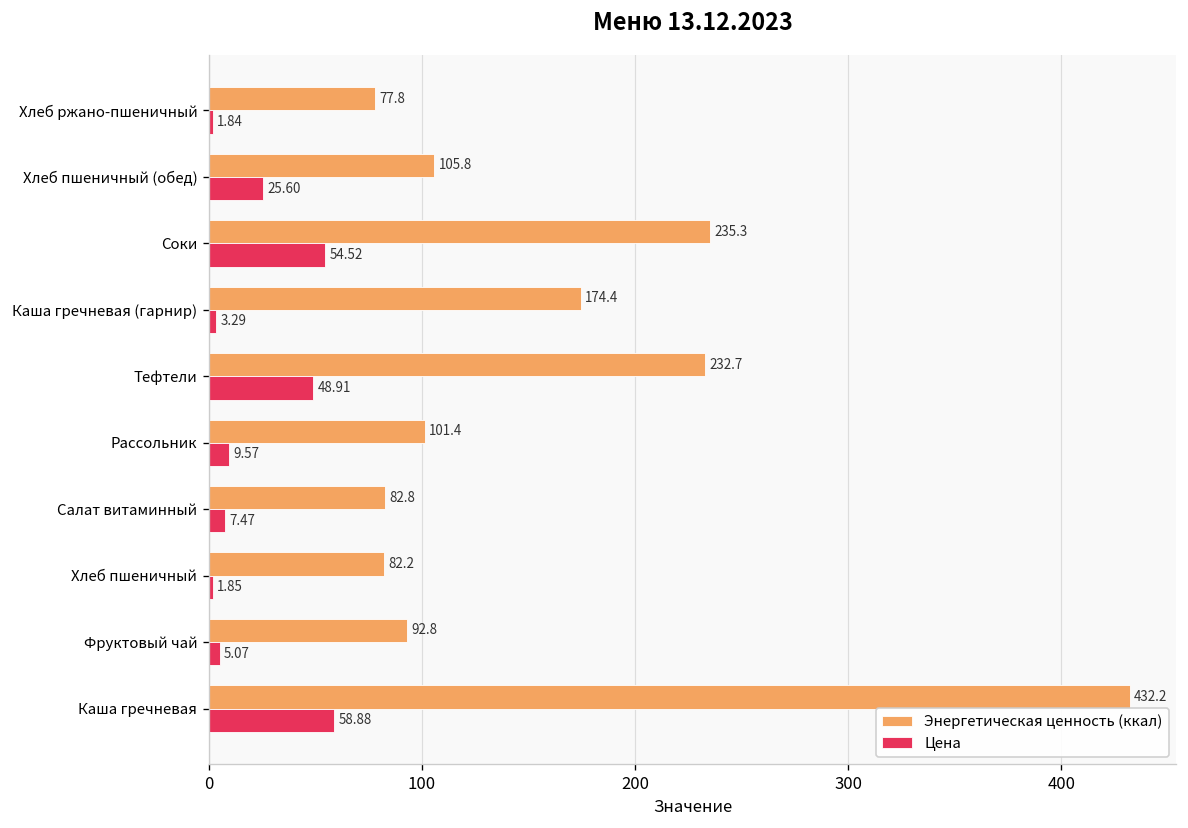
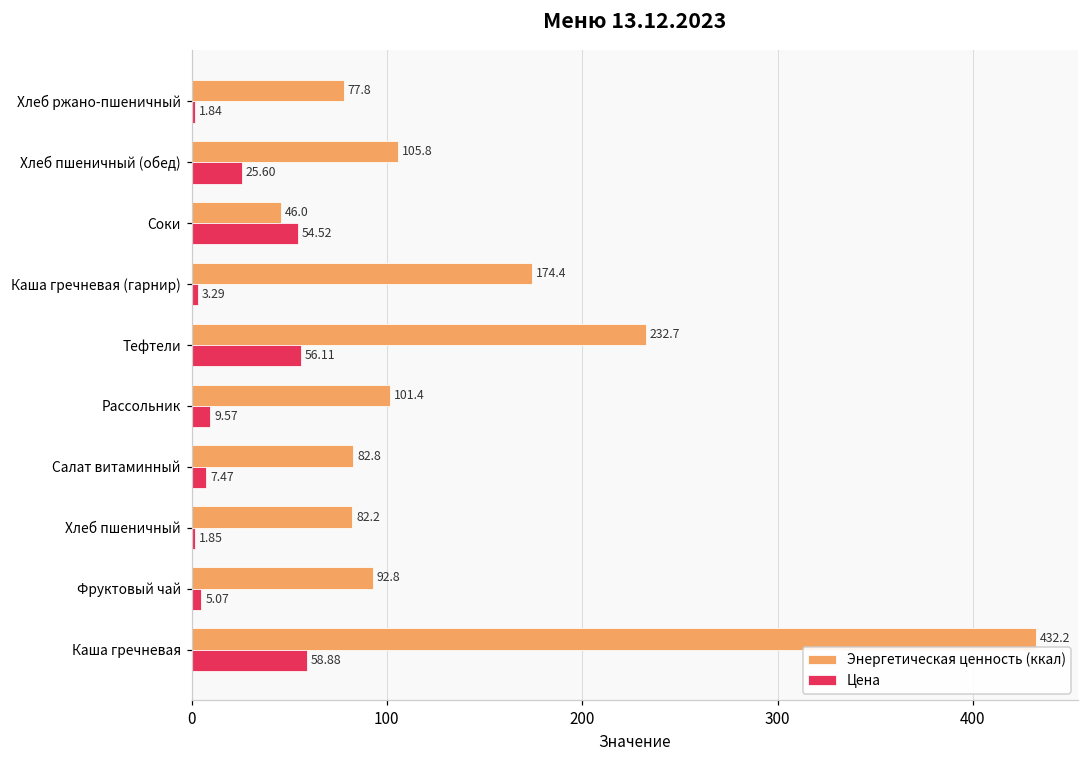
  {
    "Энергетическая ценность (ккал)": {
      "Хлеб ржано-пшеничный": 77.8,
      "Хлеб пшеничный (обед)": 105.8,
-     "Соки": 235.3,
+     "Соки": 46.0,
      "Каша гречневая (гарнир)": 174.4,
      "Тефтели": 232.7,
      "Рассольник": 101.4,
      "Салат витаминный": 82.8,
      "Хлеб пшеничный": 82.2,
      "Фруктовый чай": 92.8,
      "Каша гречневая": 432.2
    },
    "Цена": {
      "Хлеб ржано-пшеничный": 1.84,
      "Хлеб пшеничный (обед)": 25.60,
      "Соки": 54.52,
      "Каша гречневая (гарнир)": 3.29,
-     "Тефтели": 48.91,
+     "Тефтели": 56.11,
      "Рассольник": 9.57,
      "Салат витаминный": 7.47,
      "Хлеб пшеничный": 1.85,
      "Фруктовый чай": 5.07,
      "Каша гречневая": 58.88
    }
  }
